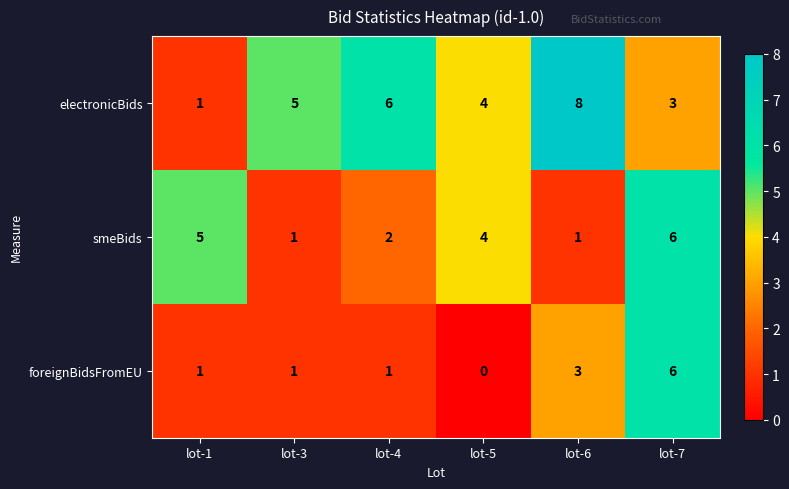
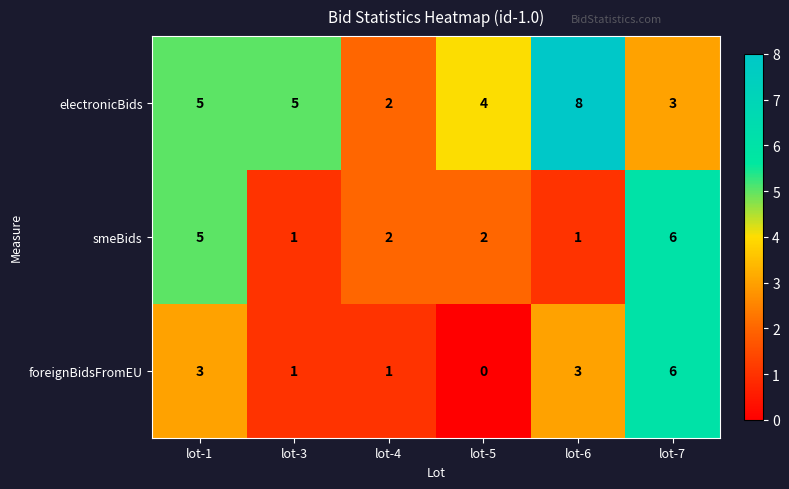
  {
    "electronicBids": {
-     "lot-1": 1,
+     "lot-1": 5,
      "lot-3": 5,
-     "lot-4": 6,
+     "lot-4": 2,
      "lot-5": 4,
      "lot-6": 8,
      "lot-7": 3
    },
    "smeBids": {
      "lot-1": 5,
      "lot-3": 1,
      "lot-4": 2,
-     "lot-5": 4,
+     "lot-5": 2,
      "lot-6": 1,
      "lot-7": 6
    },
    "foreignBidsFromEU": {
-     "lot-1": 1,
+     "lot-1": 3,
      "lot-3": 1,
      "lot-4": 1,
      "lot-5": 0,
      "lot-6": 3,
      "lot-7": 6
    }
  }
